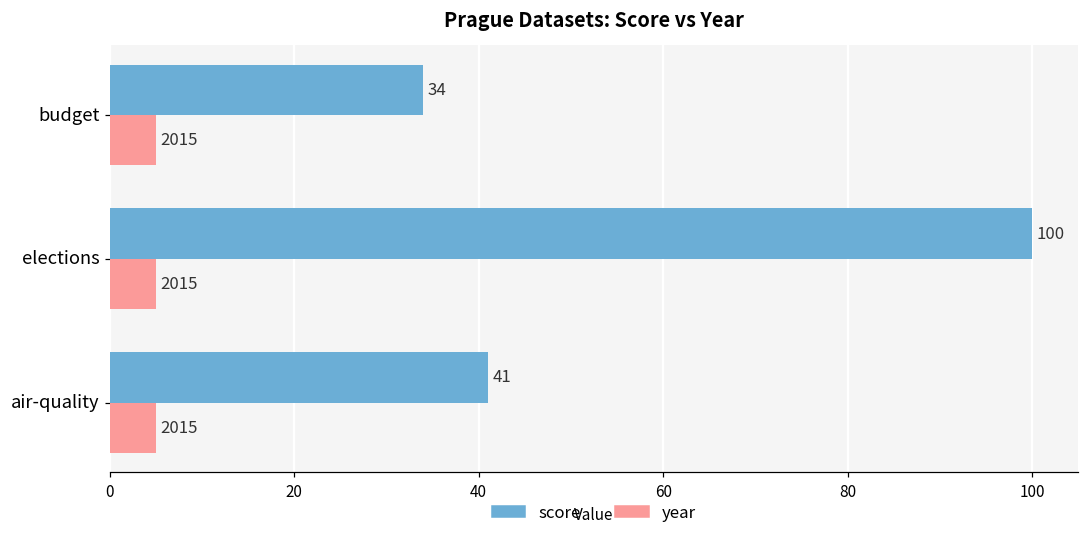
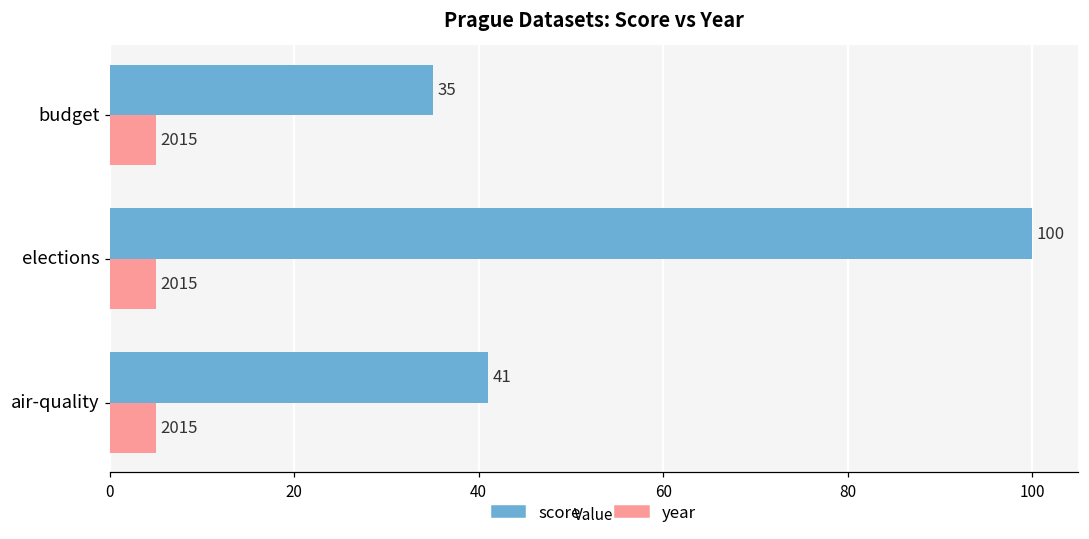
  {
    "score": {
-     "budget": 34,
+     "budget": 35,
      "elections": 100,
      "air-quality": 41
    }
  }
